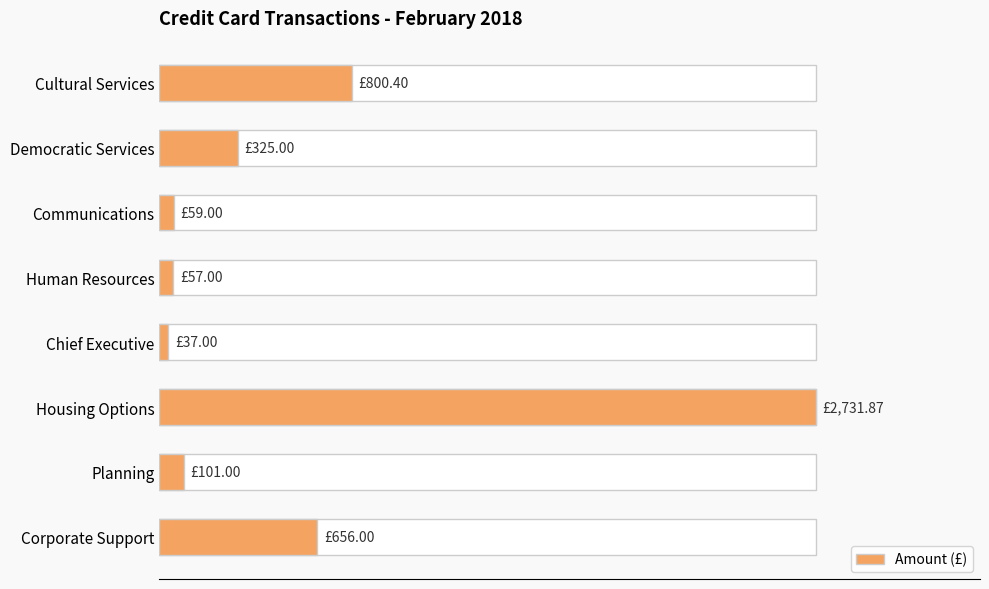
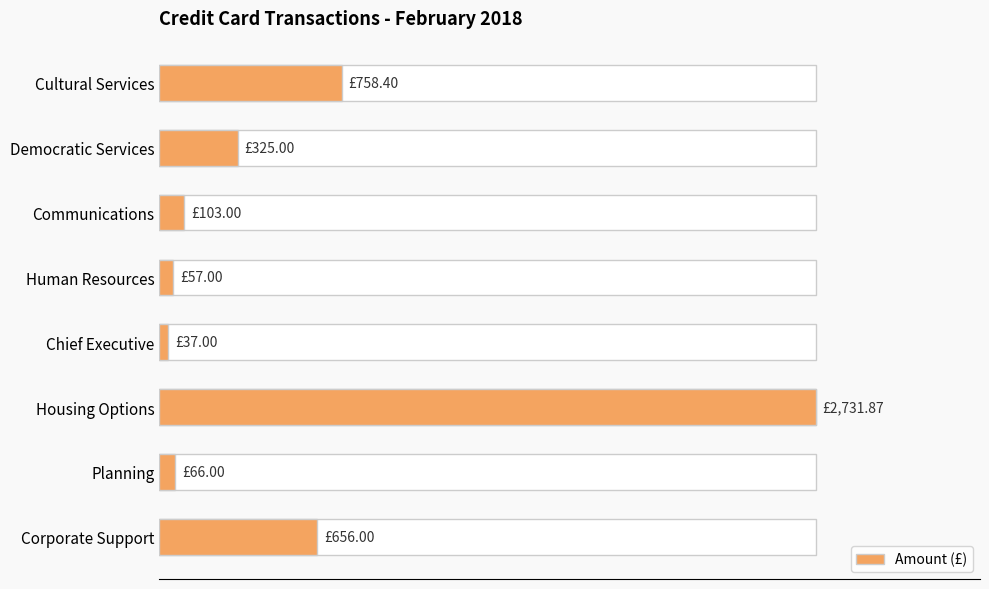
  {
    "Amount (£)": {
-     "Cultural Services": "£800.40",
-     "Communications": "£59.00",
+     "Cultural Services": "£758.40",
+     "Communications": "£103.00",
      "Housing Options": "£2,731.87",
-     "Planning": "£101.00"
+     "Planning": "£66.00"
    }
  }
